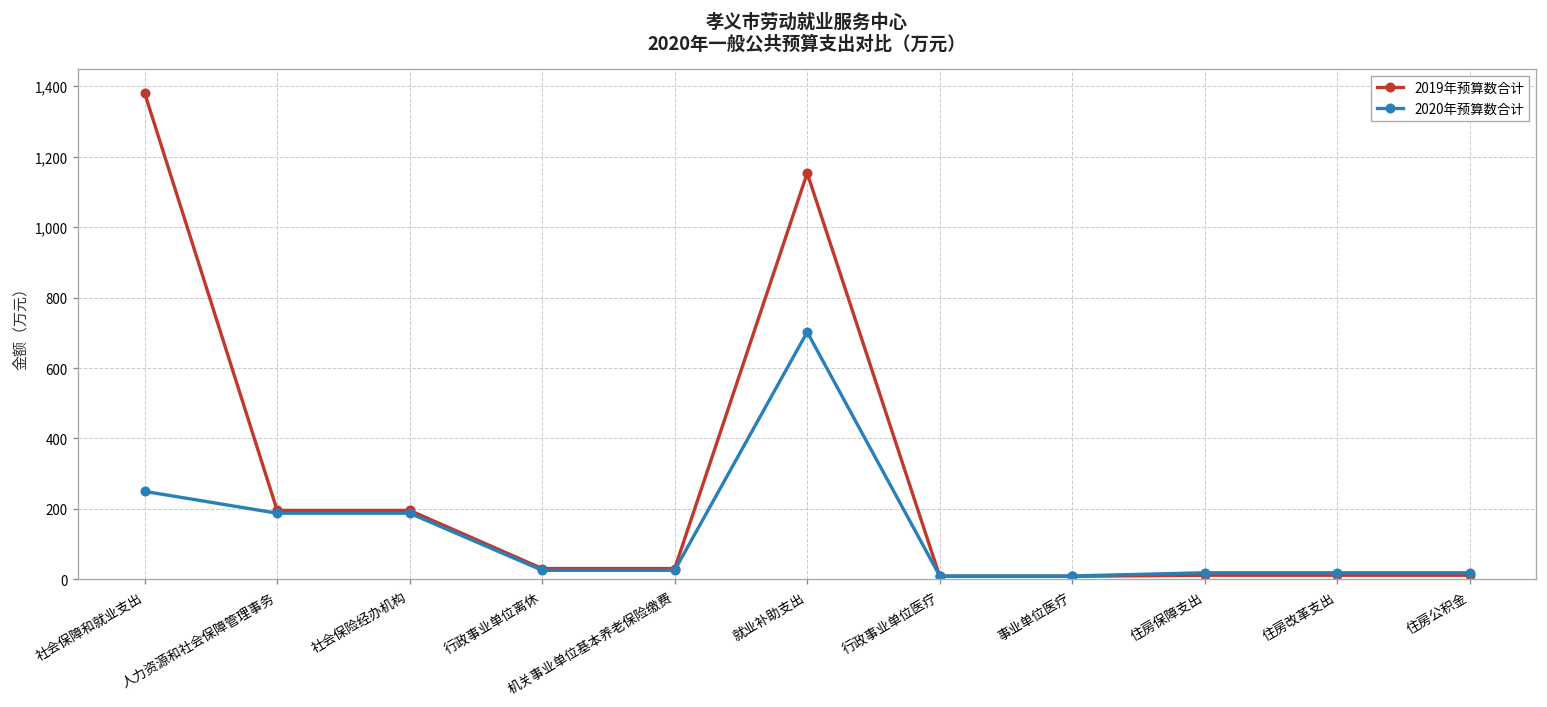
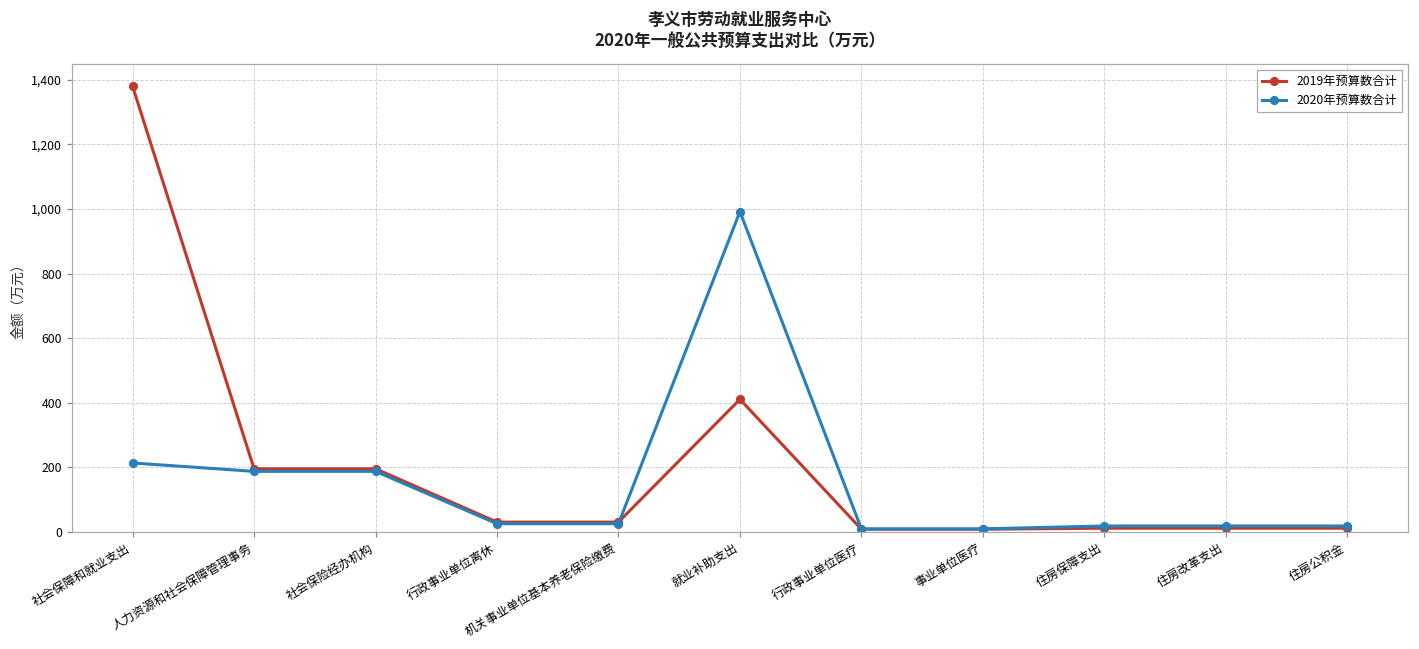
  {
    "2019年预算数合计": {
      "社会保障和就业支出": "1,380",
-     "就业补助支出": "1,150"
+     "就业补助支出": "410"
    },
    "2020年预算数合计": {
-     "社会保障和就业支出": "250",
-     "就业补助支出": "700"
+     "社会保障和就业支出": "210",
+     "就业补助支出": "990"
    }
  }
